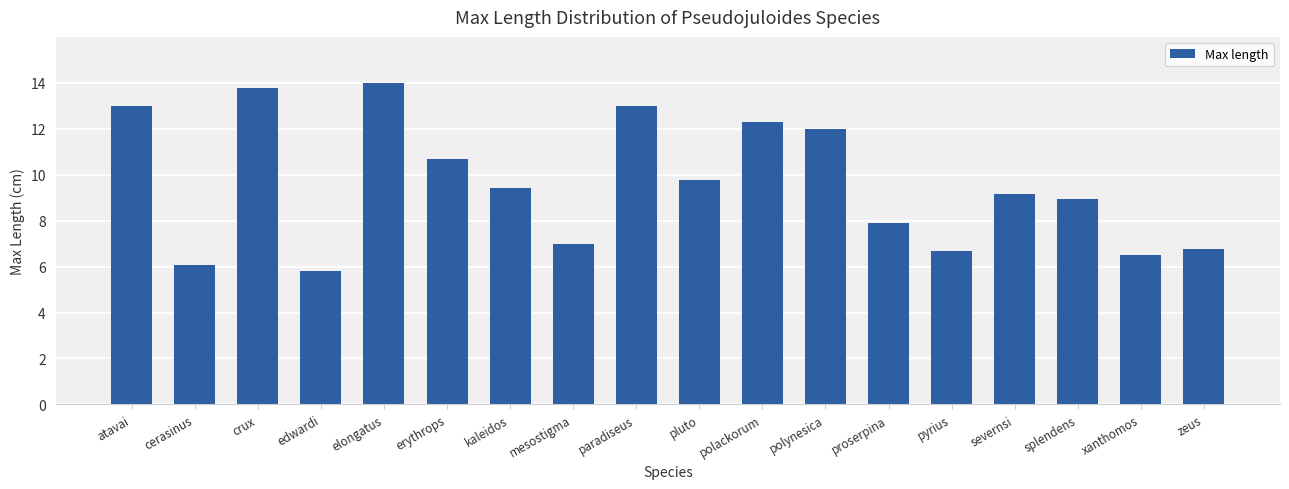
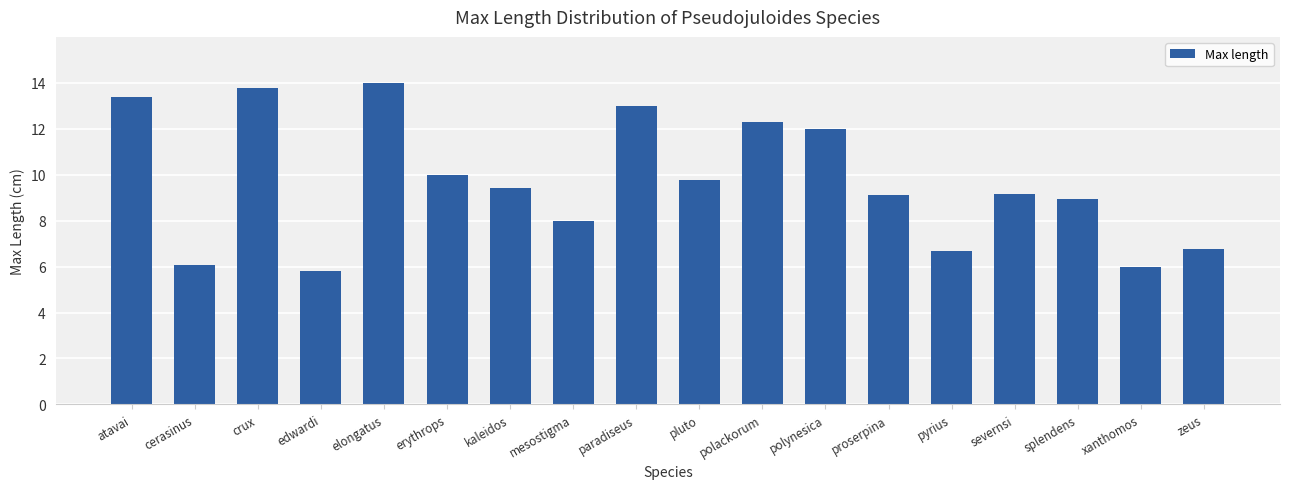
  {
-   "atavai": 13.0,
+   "atavai": 13.4,
    "cerasinus": 6.1,
    "crux": 13.8,
    "edwardi": 5.8,
    "elongatus": 14.0,
-   "erythrops": 10.7,
+   "erythrops": 10.0,
    "kaleidos": 9.4,
-   "mesostigma": 7,
+   "mesostigma": 8,
    "paradiseus": 13.0,
    "pluto": 9.8,
    "polackorum": 12.3,
    "polynesica": 12.0,
-   "proserpina": 7.9,
+   "proserpina": 9.1,
    "pyrius": 6.7,
    "severnsi": 9.2,
    "splendens": 9.0,
-   "xanthomos": 6.5,
+   "xanthomos": 6.0,
    "zeus": 6.8
  }
